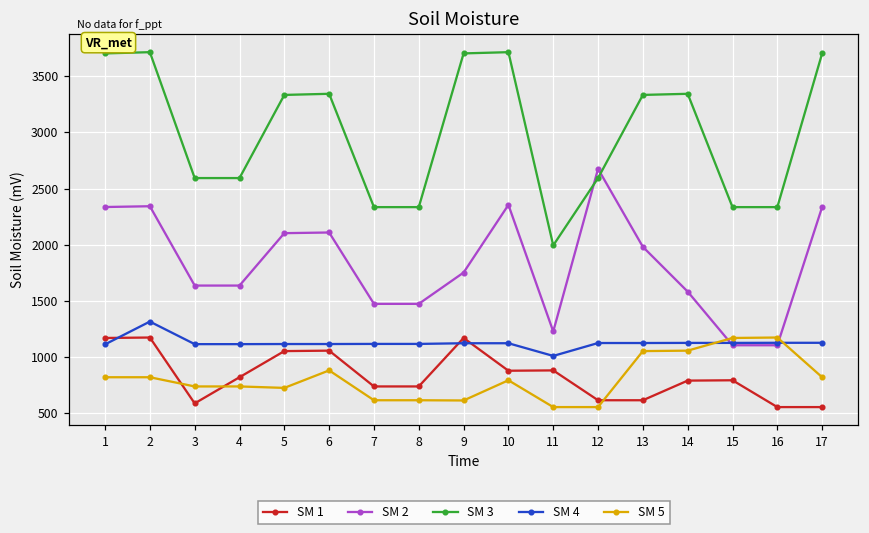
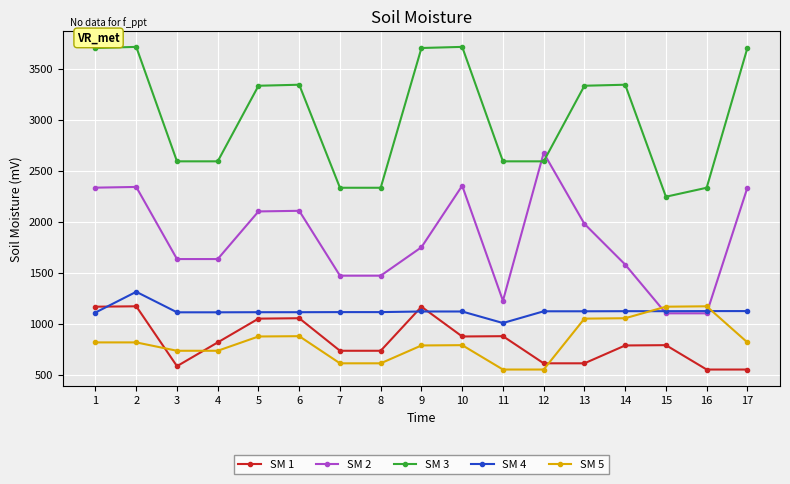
  {
    "SM 1": {
      "1": 1170,
      "2": 1170,
      "3": 590,
      "4": 820,
      "5": 1050,
      "6": 1060,
      "7": 740,
      "8": 740,
      "9": 1170,
      "10": 880,
      "11": 880,
      "12": 610,
      "13": 610,
      "14": 790,
      "15": 790,
      "16": 550,
      "17": 550
    },
    "SM 2": {
      "1": 2340,
      "2": 2340,
      "3": 1640,
      "4": 1640,
      "5": 2100,
      "6": 2110,
      "7": 1470,
      "8": 1470,
      "9": 1750,
      "10": 2350,
      "11": 1230,
      "12": 2680,
      "13": 1980,
      "14": 1580,
      "17": 2340
    },
    "SM 3": {
      "1": 3700,
      "2": 3720,
      "3": 2590,
      "4": 2590,
      "5": 3330,
      "6": 3340,
      "7": 2330,
      "8": 2330,
      "9": 3700,
      "10": 3720,
-     "11": 1990,
+     "11": 2590,
      "12": 2590,
      "13": 3330,
      "14": 3340,
-     "15": 2330,
+     "15": 2250,
      "16": 2330,
      "17": 3700
    },
    "SM 4": {
      "1": 1110,
      "2": 1310,
      "3": 1110,
      "4": 1110,
      "5": 1110,
      "6": 1110,
      "7": 1120,
      "8": 1120,
      "9": 1120,
      "10": 1120,
      "11": 1010,
      "12": 1120,
      "13": 1120,
      "14": 1120,
      "17": 1130
    },
    "SM 5": {
      "1": 820,
      "2": 820,
      "3": 740,
      "4": 740,
-     "5": 720,
+     "5": 880,
      "6": 880,
      "7": 610,
      "8": 610,
-     "9": 610,
+     "9": 790,
      "10": 790,
      "11": 550,
      "12": 550,
      "13": 1050,
      "14": 1060,
      "15": 1170,
      "16": 1170,
      "17": 820
    }
  }
